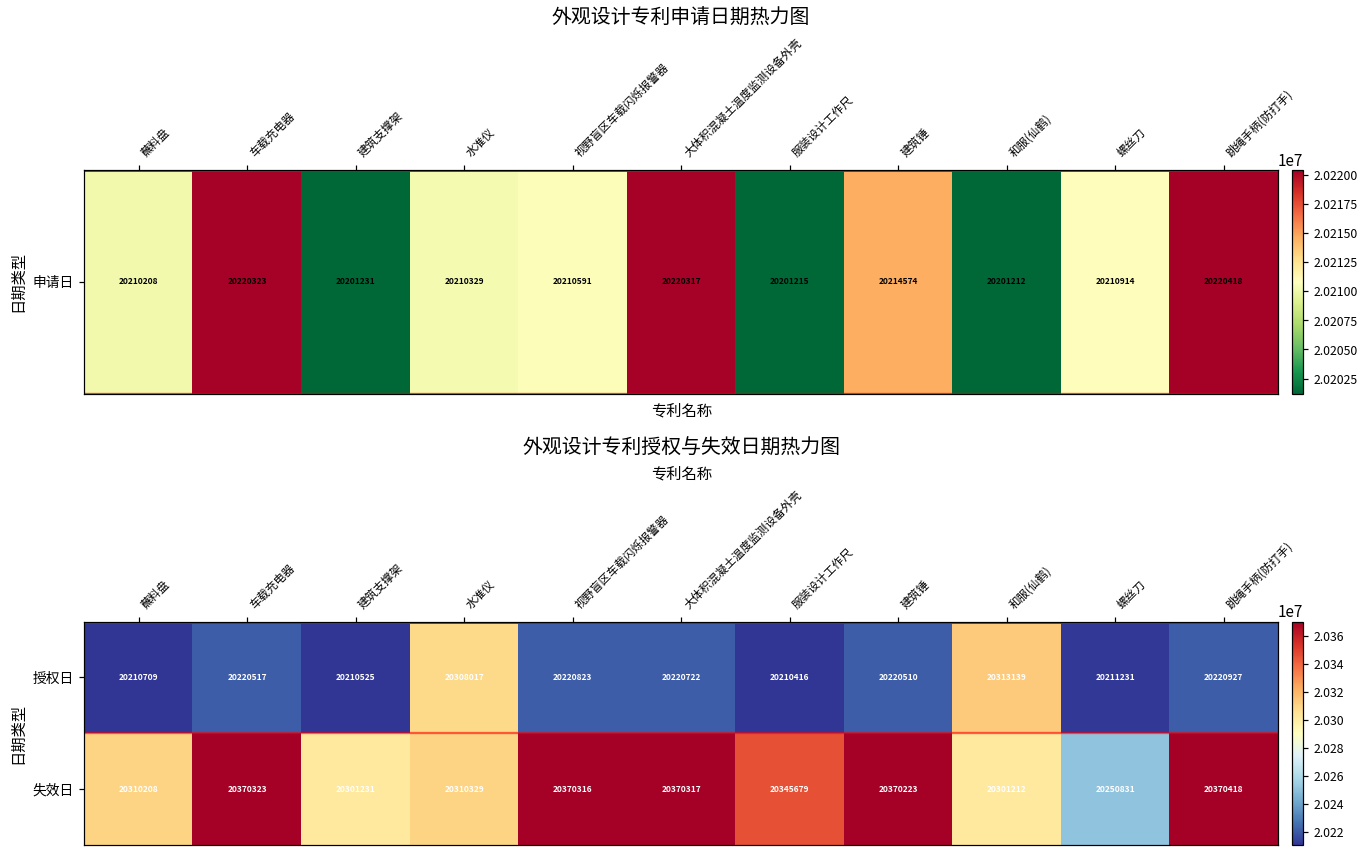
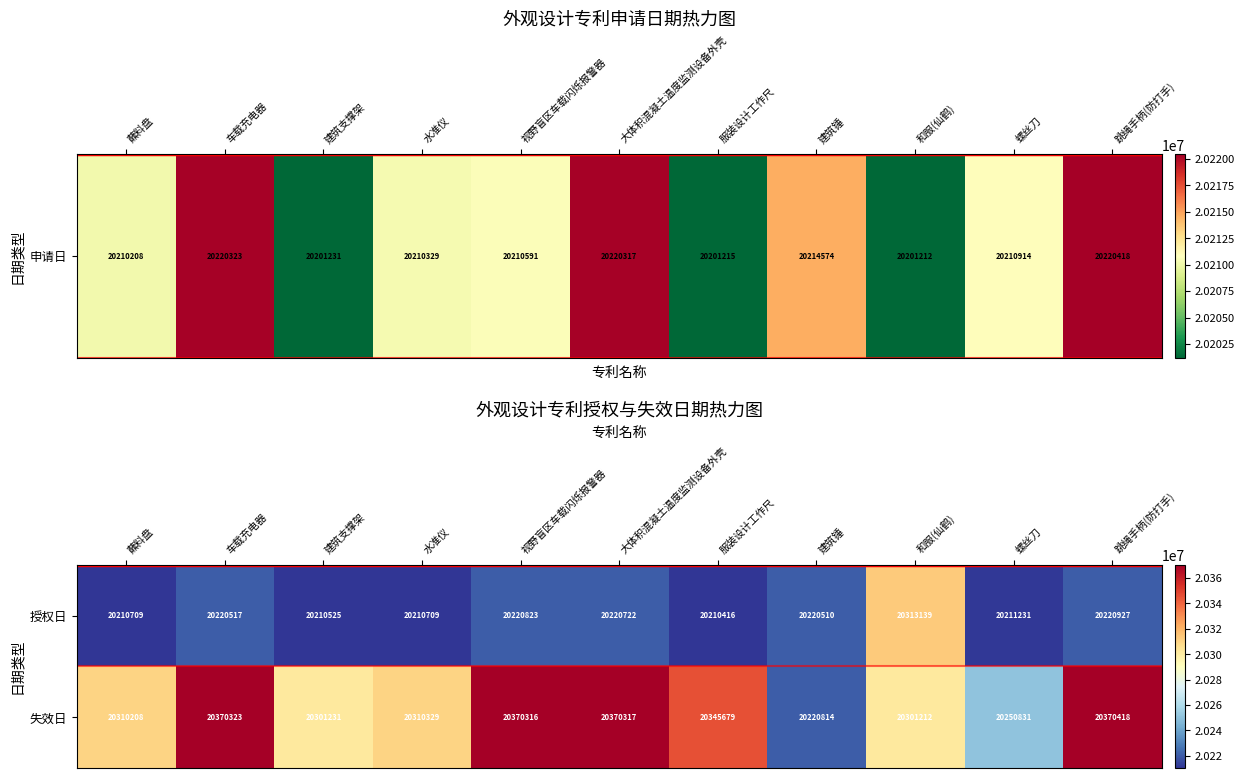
  {
    "外观设计专利申请日期热力图": {
      "申请日": {
        "蘸料盘": 20210208,
        "车载充电器": 20220323,
        "建筑支撑架": 20201231,
        "水准仪": 20210329,
        "视野盲区车载闪烁报警器": 20210591,
        "大体积混凝土温度监测设备外壳": 20220317,
        "服装设计工作尺": 20201215,
        "建筑锤": 20214574,
        "和服(仙鹤)": 20201212,
        "螺丝刀": 20210914,
        "跳绳手柄(防打手)": 20220418
      }
    },
    "外观设计专利授权与失效日期热力图": {
      "授权日": {
        "蘸料盘": 20210709,
        "车载充电器": 20220517,
        "建筑支撑架": 20210525,
-       "水准仪": 20308017,
+       "水准仪": 20210709,
        "视野盲区车载闪烁报警器": 20220823,
        "大体积混凝土温度监测设备外壳": 20220722,
        "服装设计工作尺": 20210416,
        "建筑锤": 20220510,
        "和服(仙鹤)": 20313139,
        "螺丝刀": 20211231,
        "跳绳手柄(防打手)": 20220927
      },
      "失效日": {
        "蘸料盘": 20310208,
        "车载充电器": 20370323,
        "建筑支撑架": 20301231,
        "水准仪": 20310329,
        "视野盲区车载闪烁报警器": 20370316,
        "大体积混凝土温度监测设备外壳": 20370317,
        "服装设计工作尺": 20345679,
-       "建筑锤": 20370223,
+       "建筑锤": 20220814,
        "和服(仙鹤)": 20301212,
        "螺丝刀": 20250831,
        "跳绳手柄(防打手)": 20370418
      }
    }
  }
